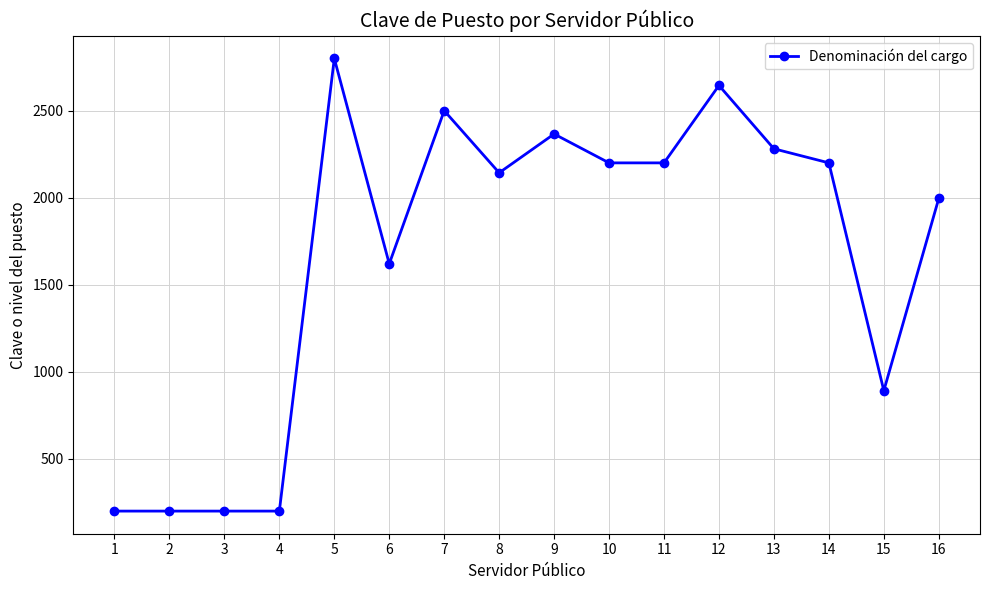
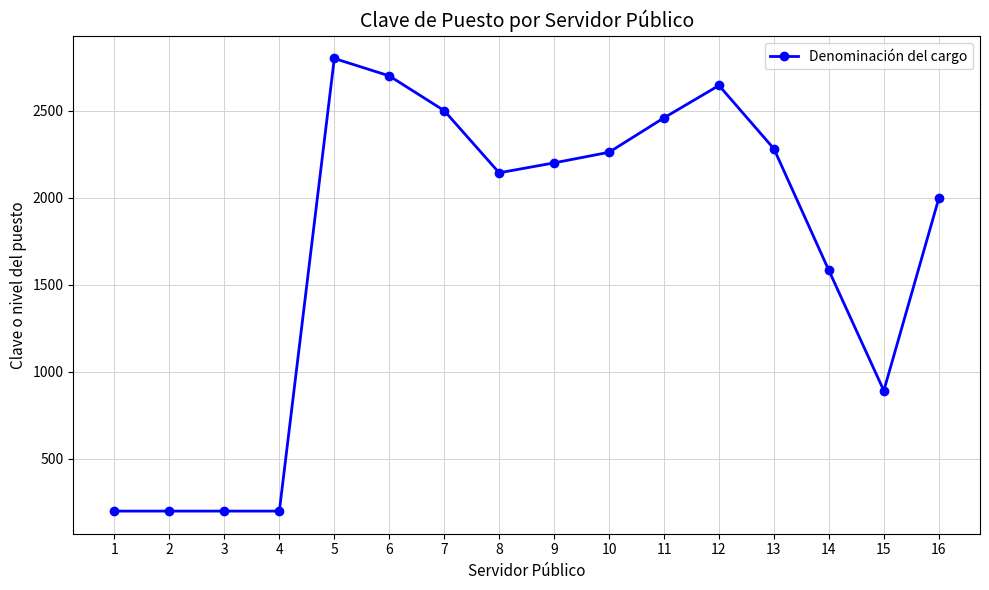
  {
    "1": 200,
    "2": 200,
    "3": 200,
    "4": 200,
    "5": 2800,
-   "6": 1620,
+   "6": 2700,
    "7": 2500,
    "8": 2140,
-   "9": 2370,
-   "10": 2200,
-   "11": 2200,
+   "9": 2200,
+   "10": 2260,
+   "11": 2460,
    "12": 2650,
    "13": 2280,
-   "14": 2200,
+   "14": 1580,
    "15": 890,
    "16": 2000
  }
